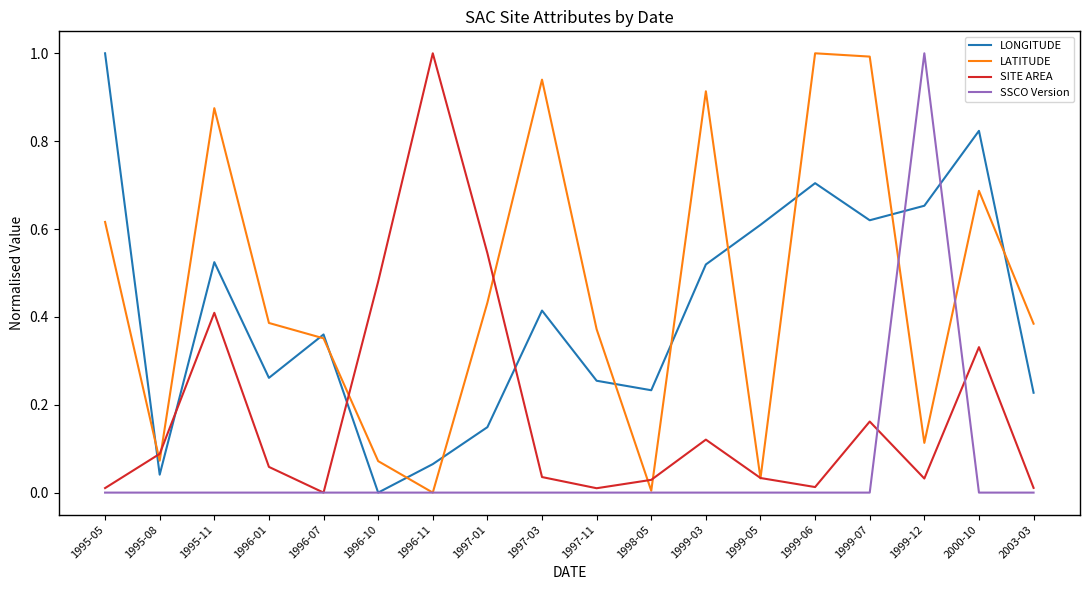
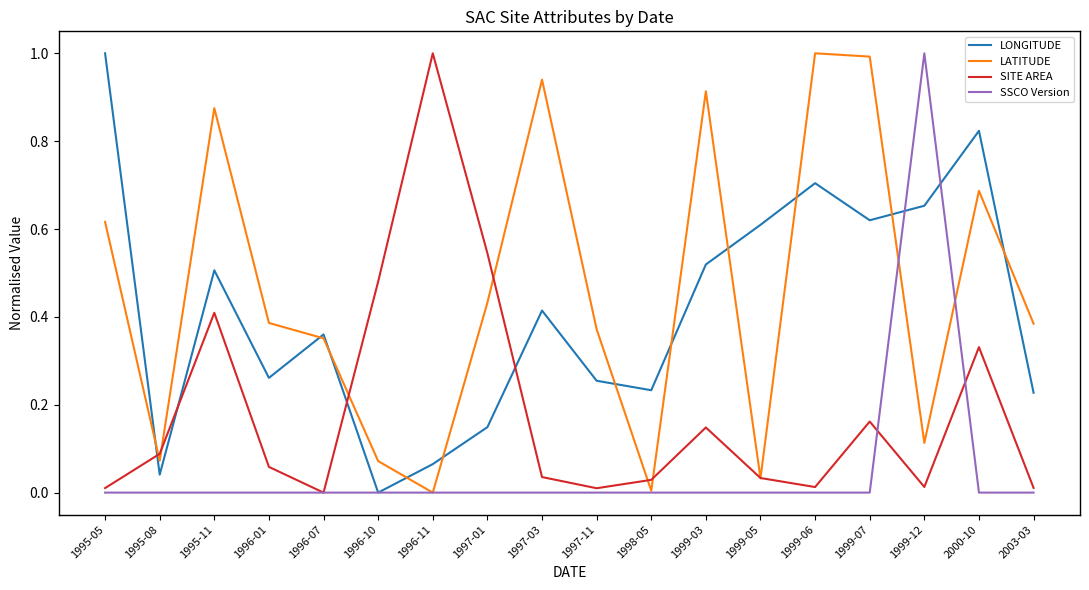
  {
    "LONGITUDE": {
      "1995-05": 1.00,
      "1995-08": 0.04,
-     "1995-11": 0.52,
+     "1995-11": 0.51,
      "1996-01": 0.26,
      "1996-07": 0.36,
      "1996-11": 0.06,
      "1997-01": 0.15,
      "1997-03": 0.41,
      "1997-11": 0.25,
      "1998-05": 0.23,
      "1999-03": 0.52,
      "1999-05": 0.61,
      "1999-06": 0.70,
      "1999-07": 0.62,
      "1999-12": 0.65,
      "2000-10": 0.82,
      "2003-03": 0.23
    },
    "LATITUDE": {
      "1995-05": 0.62,
      "1995-08": 0.07,
      "1995-11": 0.88,
      "1996-01": 0.39,
      "1996-07": 0.35,
      "1996-10": 0.07,
      "1997-01": 0.43,
      "1997-03": 0.94,
      "1997-11": 0.37,
      "1999-03": 0.91,
      "1999-06": 1.00,
      "1999-07": 0.99,
      "1999-12": 0.11,
      "2000-10": 0.69,
      "2003-03": 0.38
    },
    "SITE AREA": {
      "1995-05": 0.01,
      "1995-08": 0.09,
      "1995-11": 0.41,
      "1996-01": 0.06,
      "1996-10": 0.48,
      "1996-11": 1.00,
      "1997-01": 0.54,
      "1997-03": 0.04,
      "1997-11": 0.01,
      "1998-05": 0.03,
-     "1999-03": 0.12,
+     "1999-03": 0.15,
      "1999-06": 0.01,
      "1999-07": 0.16,
-     "1999-12": 0.03,
+     "1999-12": 0.01,
      "2000-10": 0.33,
      "2003-03": 0.01
    },
    "SSCO Version": {
      "1995-05": 0.00,
      "1995-08": 0.00,
      "1995-11": 0.00,
      "1996-01": 0.00,
      "1997-01": 0.00,
      "1997-03": 0.00,
      "1997-11": 0.00,
      "1999-03": 0.00,
      "1999-05": 0.00,
      "1999-06": 0.00,
      "1999-07": 0.00,
      "1999-12": 1.00,
      "2000-10": 0.00,
      "2003-03": 0.00
    }
  }
